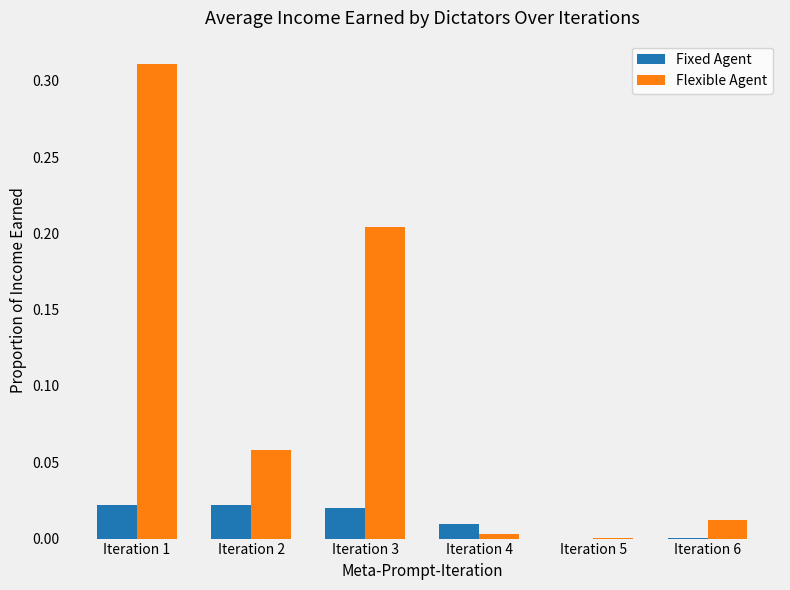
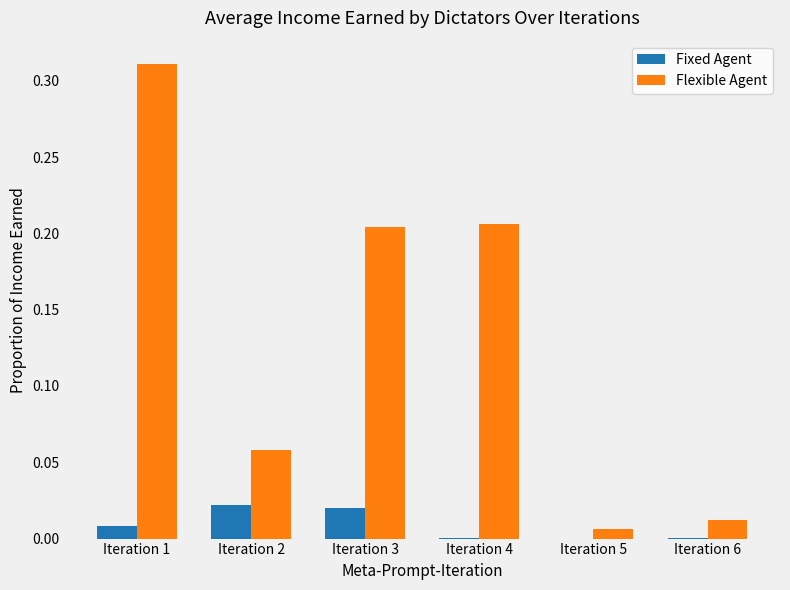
  {
    "Fixed Agent": {
-     "Iteration 1": 0.022,
+     "Iteration 1": 0.008,
      "Iteration 2": 0.022,
      "Iteration 3": 0.020,
-     "Iteration 4": 0.010
+     "Iteration 4": 0.000
    },
    "Flexible Agent": {
      "Iteration 1": 0.311,
      "Iteration 2": 0.058,
      "Iteration 3": 0.204,
-     "Iteration 4": 0.003,
-     "Iteration 5": 0.000,
+     "Iteration 4": 0.206,
+     "Iteration 5": 0.006,
      "Iteration 6": 0.012
    }
  }
